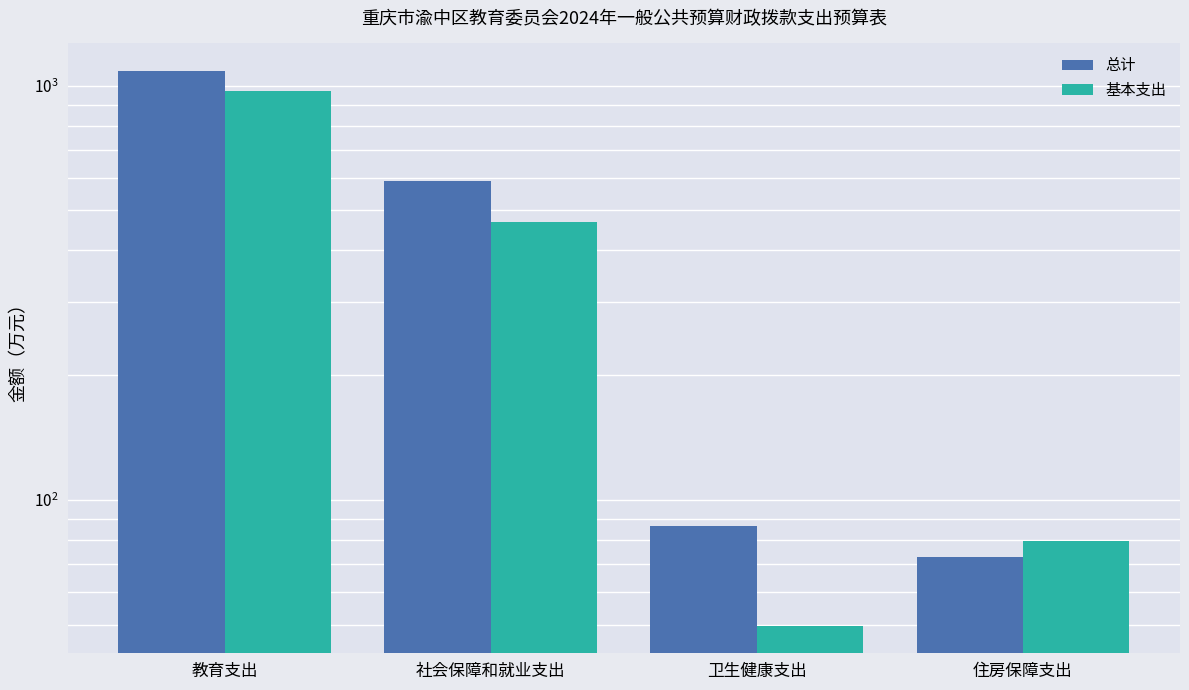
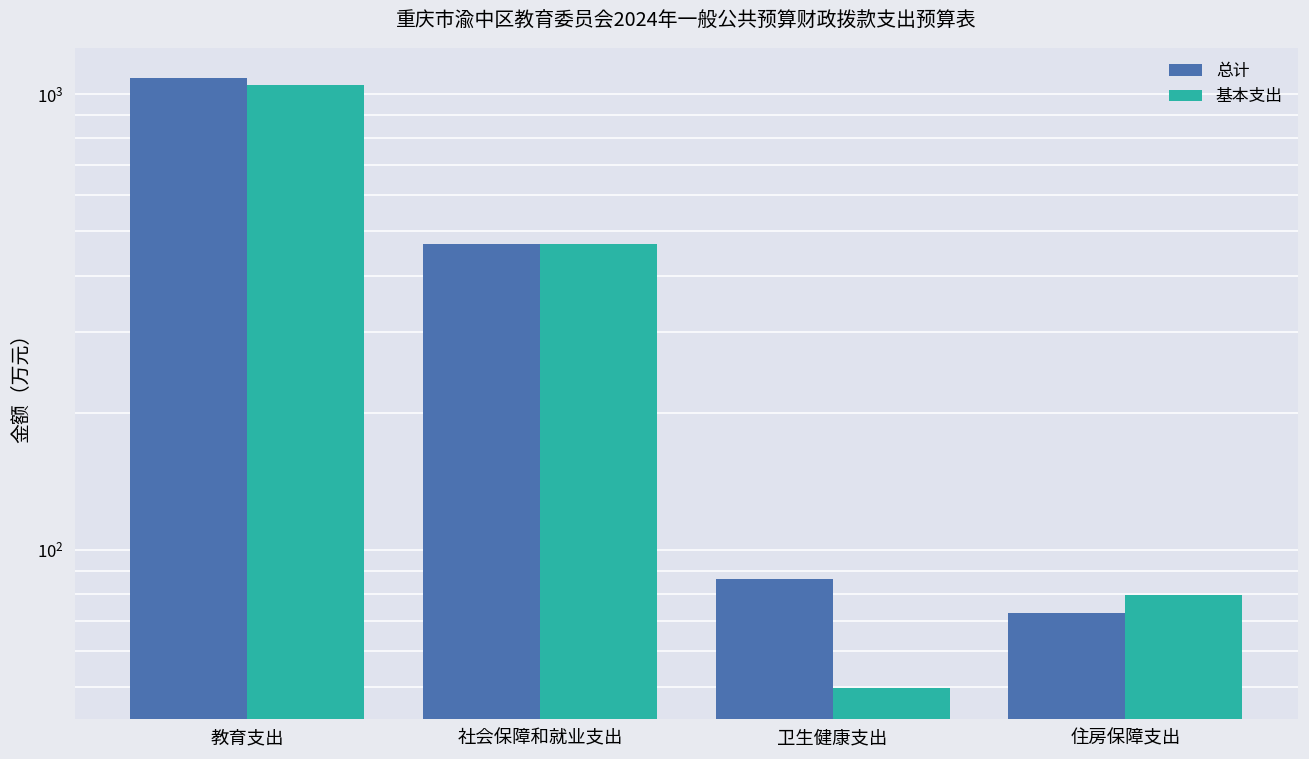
  {
    "总计": {
      "教育支出": 1080,
-     "社会保障和就业支出": 590,
+     "社会保障和就业支出": 470,
      "卫生健康支出": 86,
      "住房保障支出": 73
    },
    "基本支出": {
-     "教育支出": 970,
+     "教育支出": 1040,
      "社会保障和就业支出": 470,
      "卫生健康支出": 50,
      "住房保障支出": 79
    }
  }
